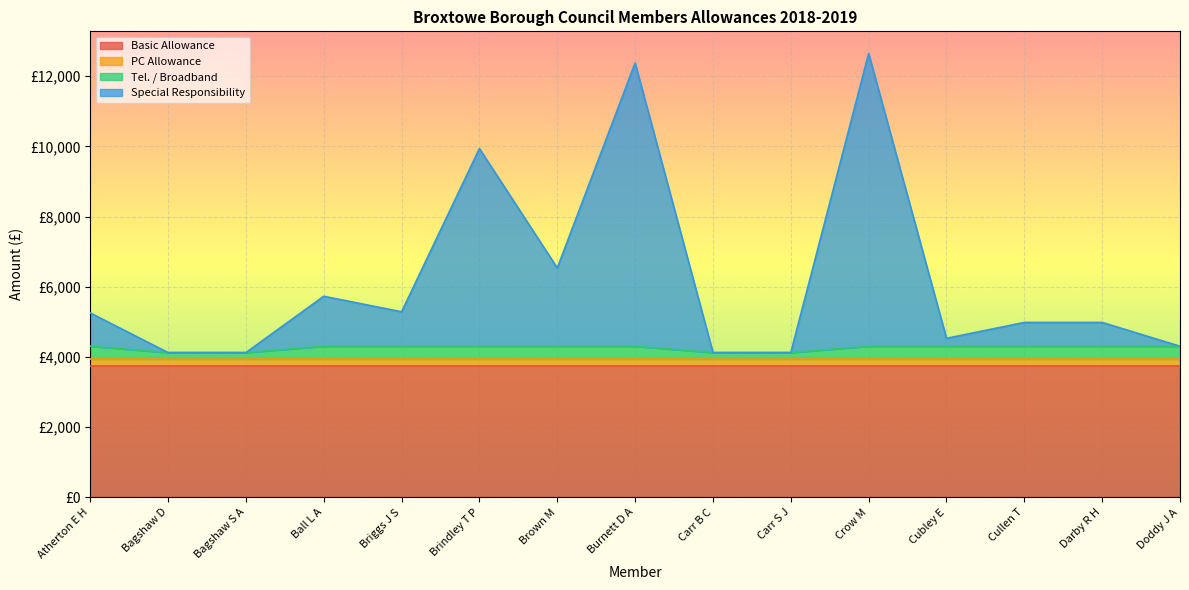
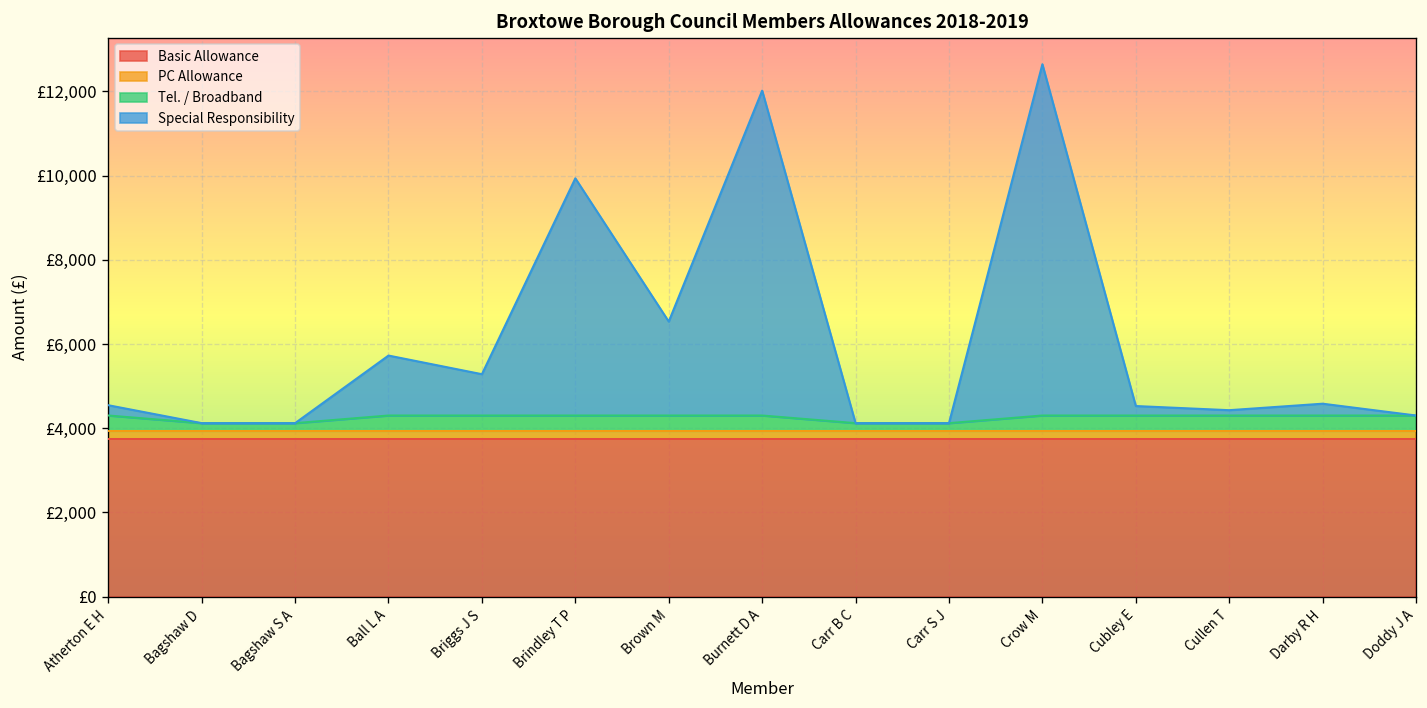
  {
    "Basic Allowance": {
      "Atherton E H": "£3,700",
      "Bagshaw D": "£3,700",
      "Bagshaw S A": "£3,700",
      "Ball L A": "£3,700",
      "Briggs J S": "£3,700",
      "Brindley T P": "£3,700",
      "Brown M": "£3,700",
      "Burnett D A": "£3,700",
      "Carr B C": "£3,700",
      "Carr S J": "£3,700",
      "Crow M": "£3,700",
      "Cubley E": "£3,700",
      "Cullen T": "£3,700",
      "Darby R H": "£3,700",
      "Doddy J A": "£3,700"
    },
    "PC Allowance": {
      "Atherton E H": "£200",
      "Bagshaw D": "£200",
      "Bagshaw S A": "£200",
      "Ball L A": "£200",
      "Briggs J S": "£200",
      "Brindley T P": "£200",
      "Brown M": "£200",
      "Burnett D A": "£200",
      "Carr B C": "£200",
      "Carr S J": "£200",
      "Crow M": "£200",
      "Cubley E": "£200",
      "Cullen T": "£200",
      "Darby R H": "£200",
      "Doddy J A": "£200"
    },
    "Tel. / Broadband": {
      "Atherton E H": "£400",
      "Ball L A": "£400",
      "Briggs J S": "£400",
      "Brindley T P": "£400",
      "Brown M": "£400",
      "Burnett D A": "£400",
      "Crow M": "£400",
      "Cubley E": "£400",
      "Cullen T": "£400",
      "Darby R H": "£400"
    },
    "Special Responsibility": {
-     "Atherton E H": "£900",
+     "Atherton E H": "£200",
      "Ball L A": "£1,400",
      "Briggs J S": "£1,000",
      "Brindley T P": "£5,600",
      "Brown M": "£2,200",
-     "Burnett D A": "£8,100",
+     "Burnett D A": "£7,700",
      "Crow M": "£8,300",
      "Cubley E": "£200",
-     "Cullen T": "£700",
-     "Darby R H": "£700"
+     "Cullen T": "£100",
+     "Darby R H": "£300"
    }
  }
